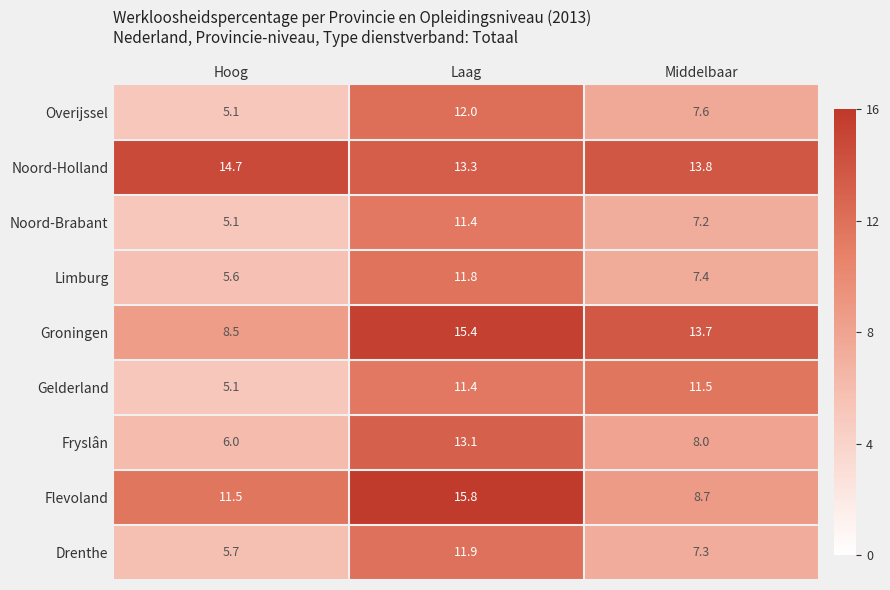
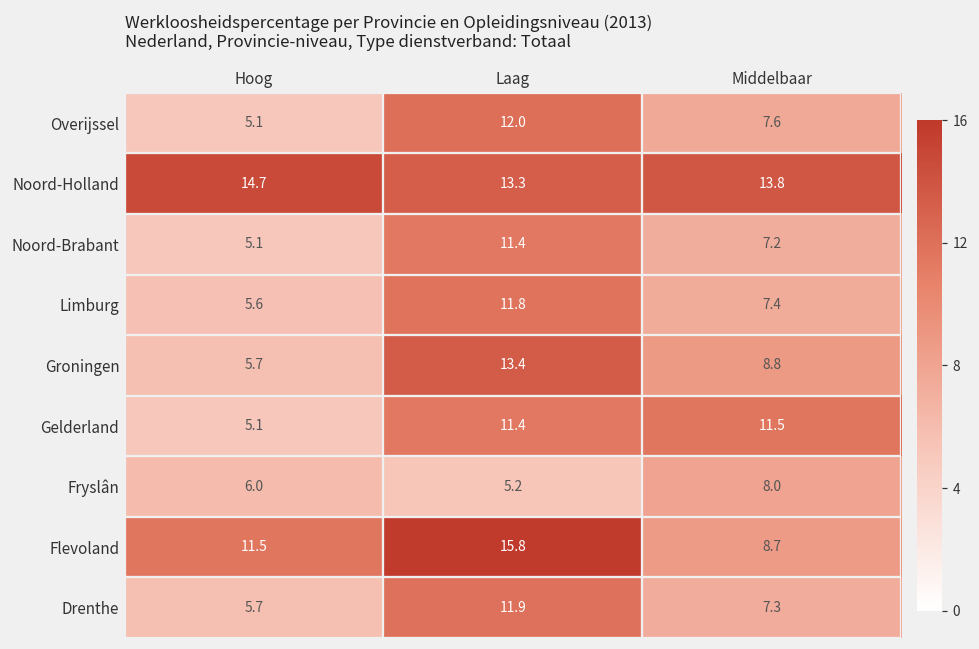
  {
    "Overijssel": {
      "Hoog": 5.1,
      "Laag": 12.0,
      "Middelbaar": 7.6
    },
    "Noord-Holland": {
      "Hoog": 14.7,
      "Laag": 13.3,
      "Middelbaar": 13.8
    },
    "Noord-Brabant": {
      "Hoog": 5.1,
      "Laag": 11.4,
      "Middelbaar": 7.2
    },
    "Limburg": {
      "Hoog": 5.6,
      "Laag": 11.8,
      "Middelbaar": 7.4
    },
    "Groningen": {
-     "Hoog": 8.5,
-     "Laag": 15.4,
-     "Middelbaar": 13.7
+     "Hoog": 5.7,
+     "Laag": 13.4,
+     "Middelbaar": 8.8
    },
    "Gelderland": {
      "Hoog": 5.1,
      "Laag": 11.4,
      "Middelbaar": 11.5
    },
    "Fryslân": {
      "Hoog": 6.0,
-     "Laag": 13.1,
+     "Laag": 5.2,
      "Middelbaar": 8.0
    },
    "Flevoland": {
      "Hoog": 11.5,
      "Laag": 15.8,
      "Middelbaar": 8.7
    },
    "Drenthe": {
      "Hoog": 5.7,
      "Laag": 11.9,
      "Middelbaar": 7.3
    }
  }
